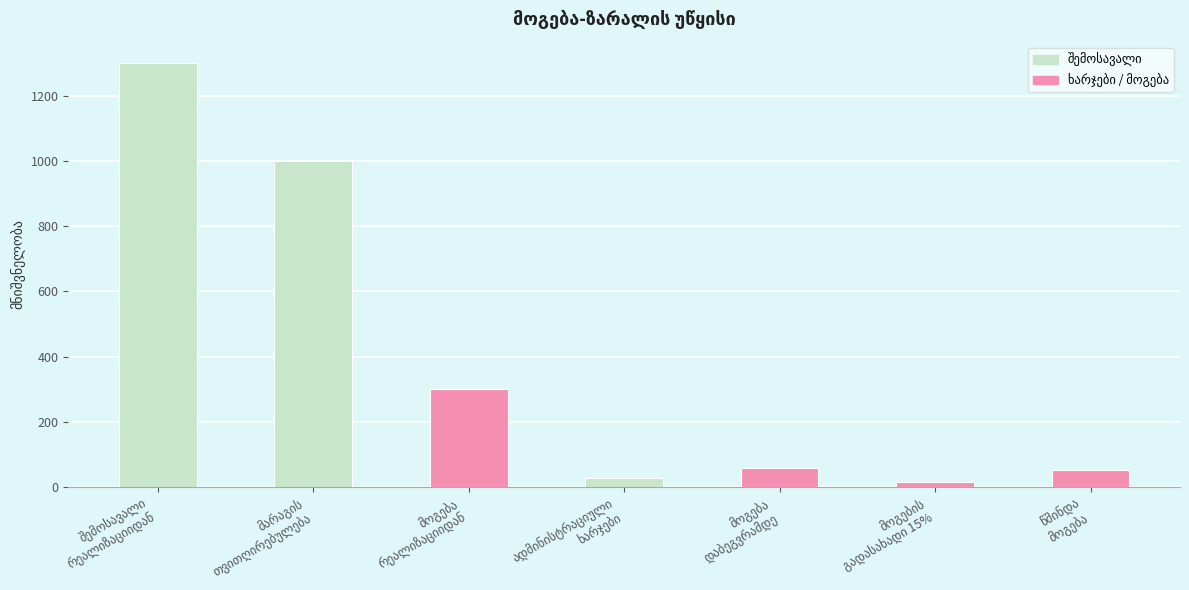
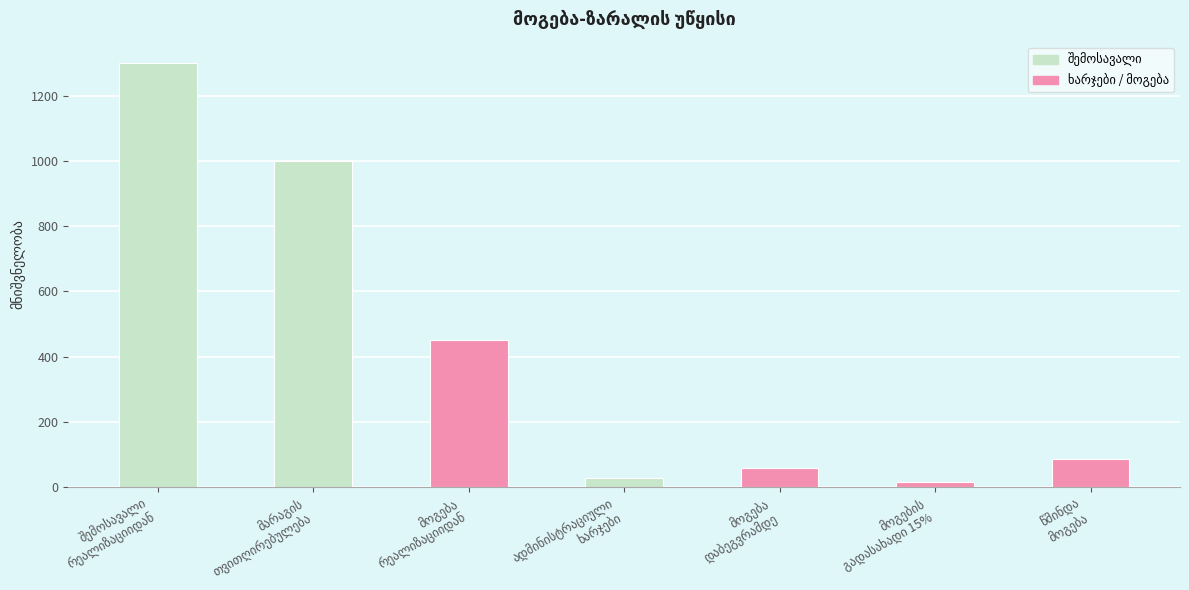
  {
    "შემოსავალი რეალიზაციიდან": 1300,
    "მარაგის თვითღირებულება": 1000,
-   "მოგება რეალიზაციიდან": 300,
+   "მოგება რეალიზაციიდან": 450,
    "ადმინისტრაციული ხარჯები": 30,
    "მოგება დაბეგვრამდე": 60,
    "მოგების გადასახადი 15%": 20,
-   "წმინდა მოგება": 50
+   "წმინდა მოგება": 90
  }
